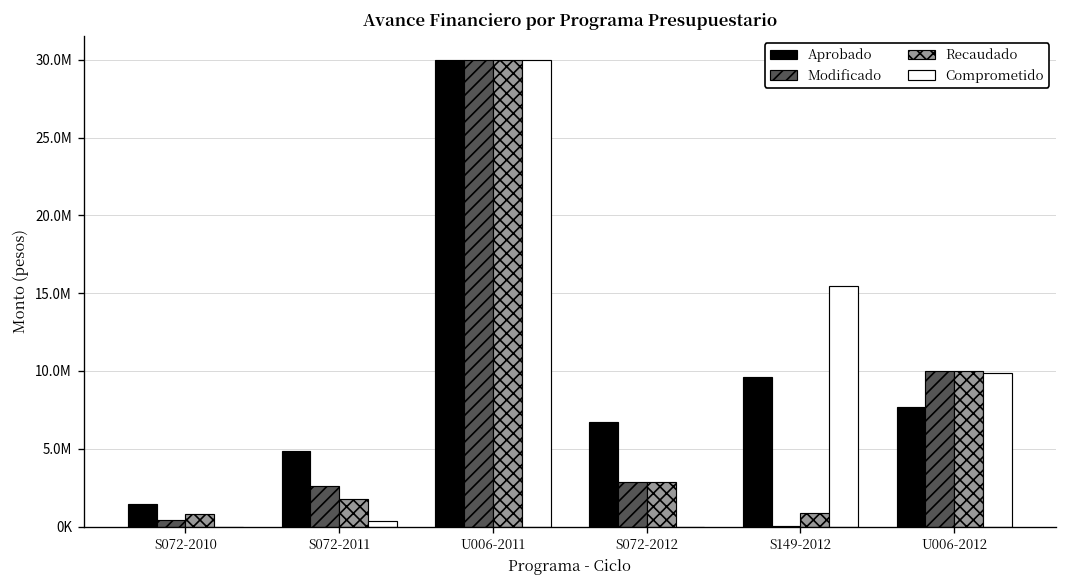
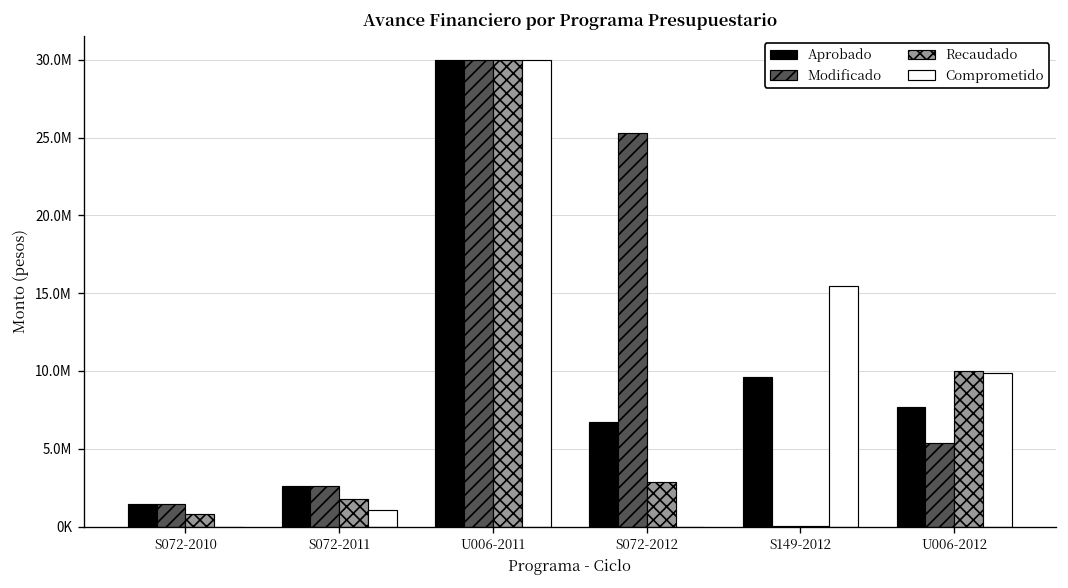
  {
    "Aprobado": {
      "S072-2010": 1400000,
-     "S072-2011": 4800000,
+     "S072-2011": 2600000,
      "U006-2011": 30000000,
      "S072-2012": 6700000,
      "S149-2012": 9600000,
      "U006-2012": 7700000
    },
    "Modificado": {
-     "S072-2010": 400000,
+     "S072-2010": 1400000,
      "S072-2011": 2600000,
      "U006-2011": 30000000,
-     "S072-2012": 2900000,
-     "U006-2012": 10000000
+     "S072-2012": 25300000,
+     "U006-2012": 5300000
    },
    "Recaudado": {
      "S072-2010": 800000,
      "S072-2011": 1800000,
      "U006-2011": 30000000,
      "S072-2012": 2900000,
-     "S149-2012": 900000,
+     "S149-2012": 100000,
      "U006-2012": 10000000
    },
    "Comprometido": {
      "S072-2010": 0,
-     "S072-2011": 300000,
+     "S072-2011": 1000000,
      "U006-2011": 30000000,
      "S072-2012": 0,
      "S149-2012": 15500000,
      "U006-2012": 9900000
    }
  }
